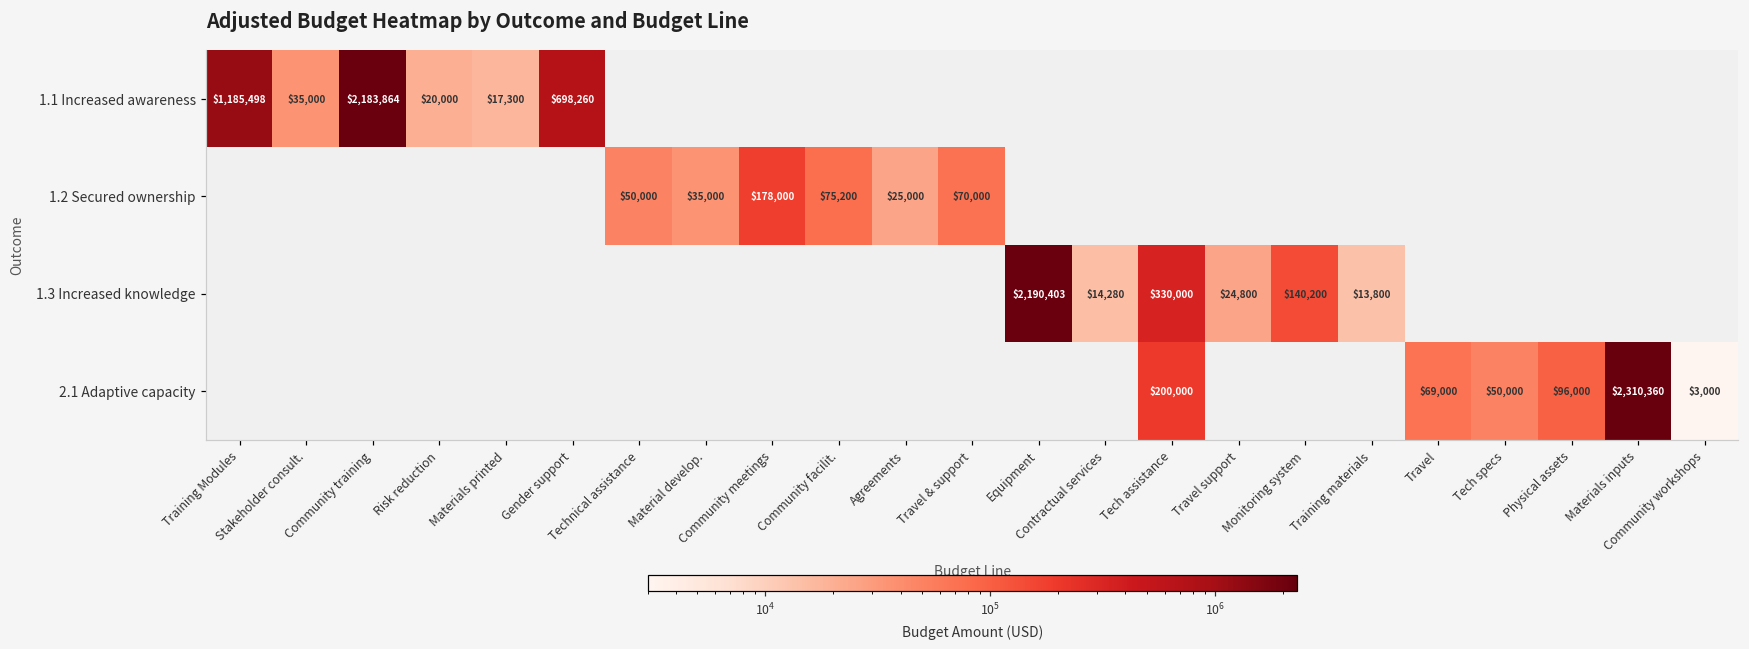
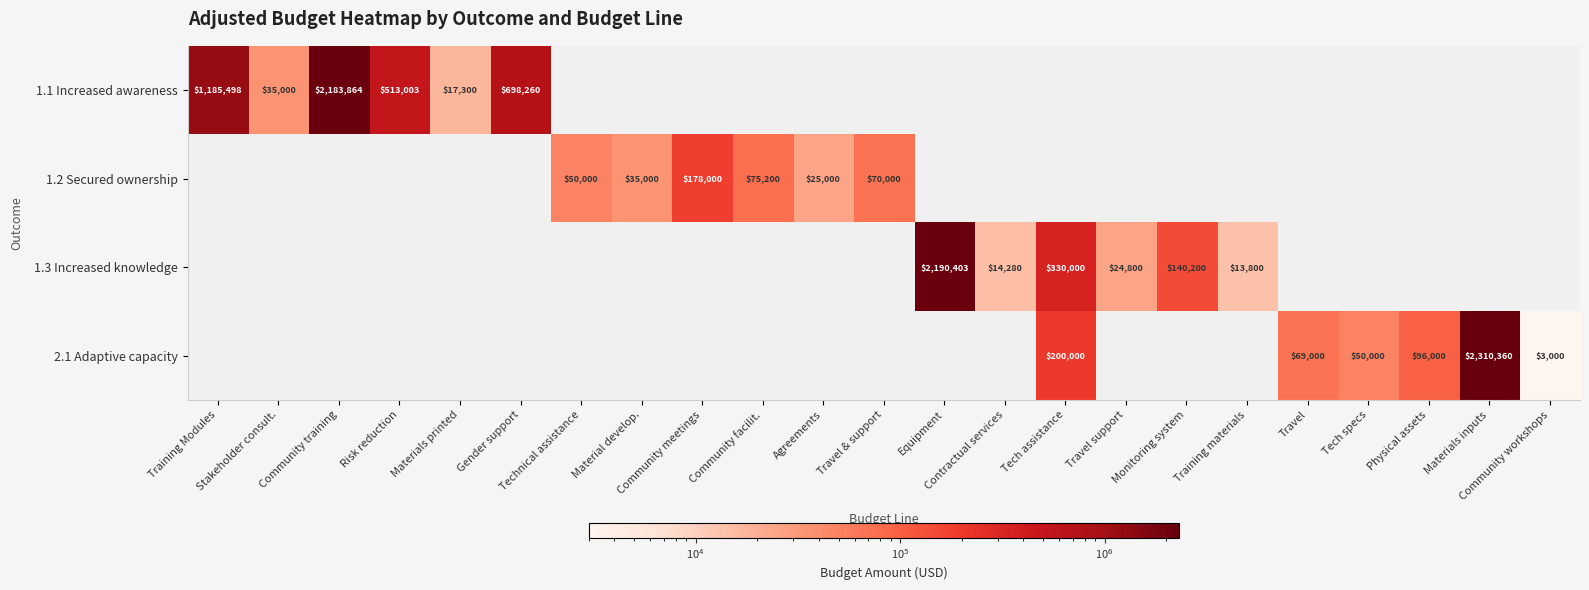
  {
    "1.1 Increased awareness": {
      "Training Modules": "$1,185,498",
      "Stakeholder consult.": "$35,000",
      "Community training": "$2,183,864",
-     "Risk reduction": "$20,000",
+     "Risk reduction": "$513,003",
      "Materials printed": "$17,300",
      "Gender support": "$698,260"
    },
    "1.2 Secured ownership": {
      "Technical assistance": "$50,000",
      "Material develop.": "$35,000",
      "Community meetings": "$178,000",
      "Community facilit.": "$75,200",
      "Agreements": "$25,000",
      "Travel & support": "$70,000"
    },
    "1.3 Increased knowledge": {
      "Equipment": "$2,190,403",
      "Contractual services": "$14,280",
      "Tech assistance": "$330,000",
      "Travel support": "$24,800",
      "Monitoring system": "$140,200",
      "Training materials": "$13,800"
    },
    "2.1 Adaptive capacity": {
      "Tech assistance": "$200,000",
      "Travel": "$69,000",
      "Tech specs": "$50,000",
      "Physical assets": "$96,000",
      "Materials inputs": "$2,310,360",
      "Community workshops": "$3,000"
    }
  }
